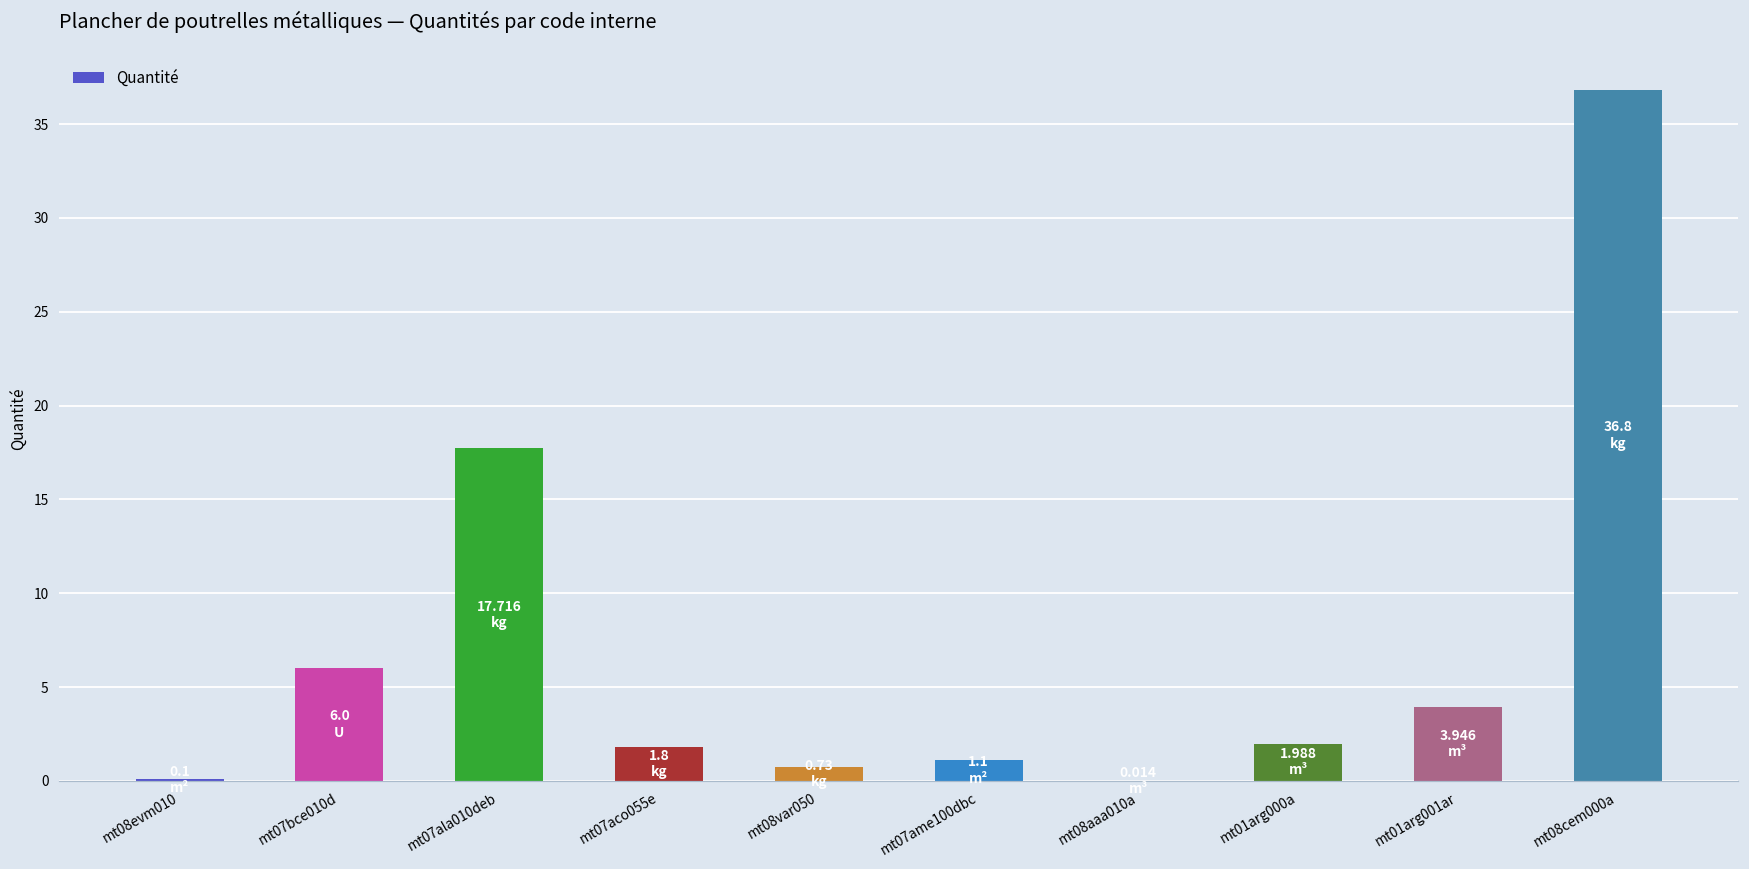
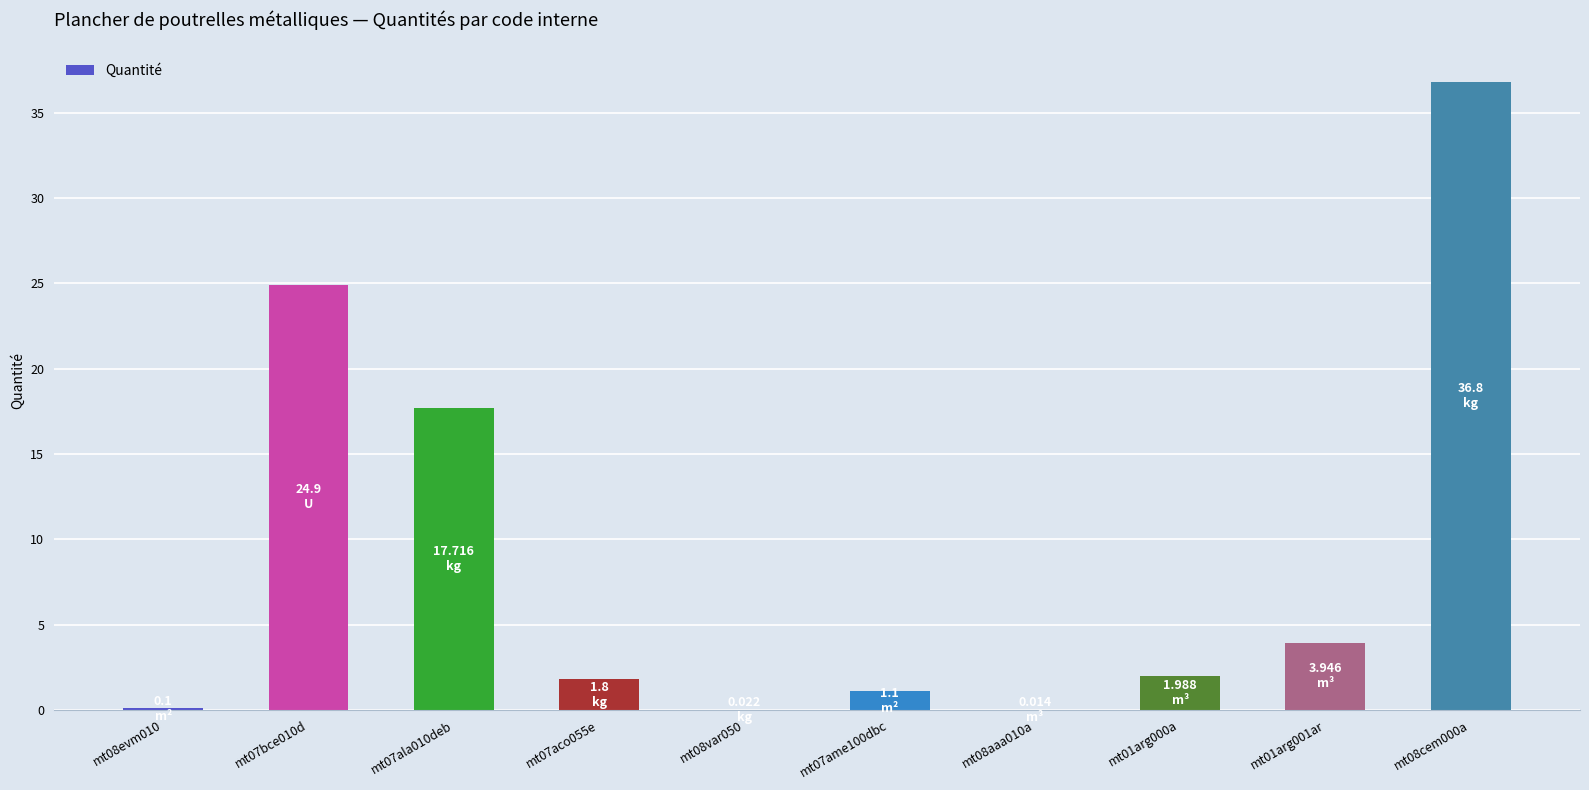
  {
-   "mt07bce010d": 6.0,
+   "mt07bce010d": 24.9,
    "mt07ala010deb": 17.716,
    "mt07aco055e": 1.8,
-   "mt08var050": 0.7,
+   "mt08var050": 0.0,
    "mt07ame100dbc": 1.1,
    "mt01arg000a": 1.988,
    "mt01arg001ar": 3.946,
    "mt08cem000a": 36.8
  }
